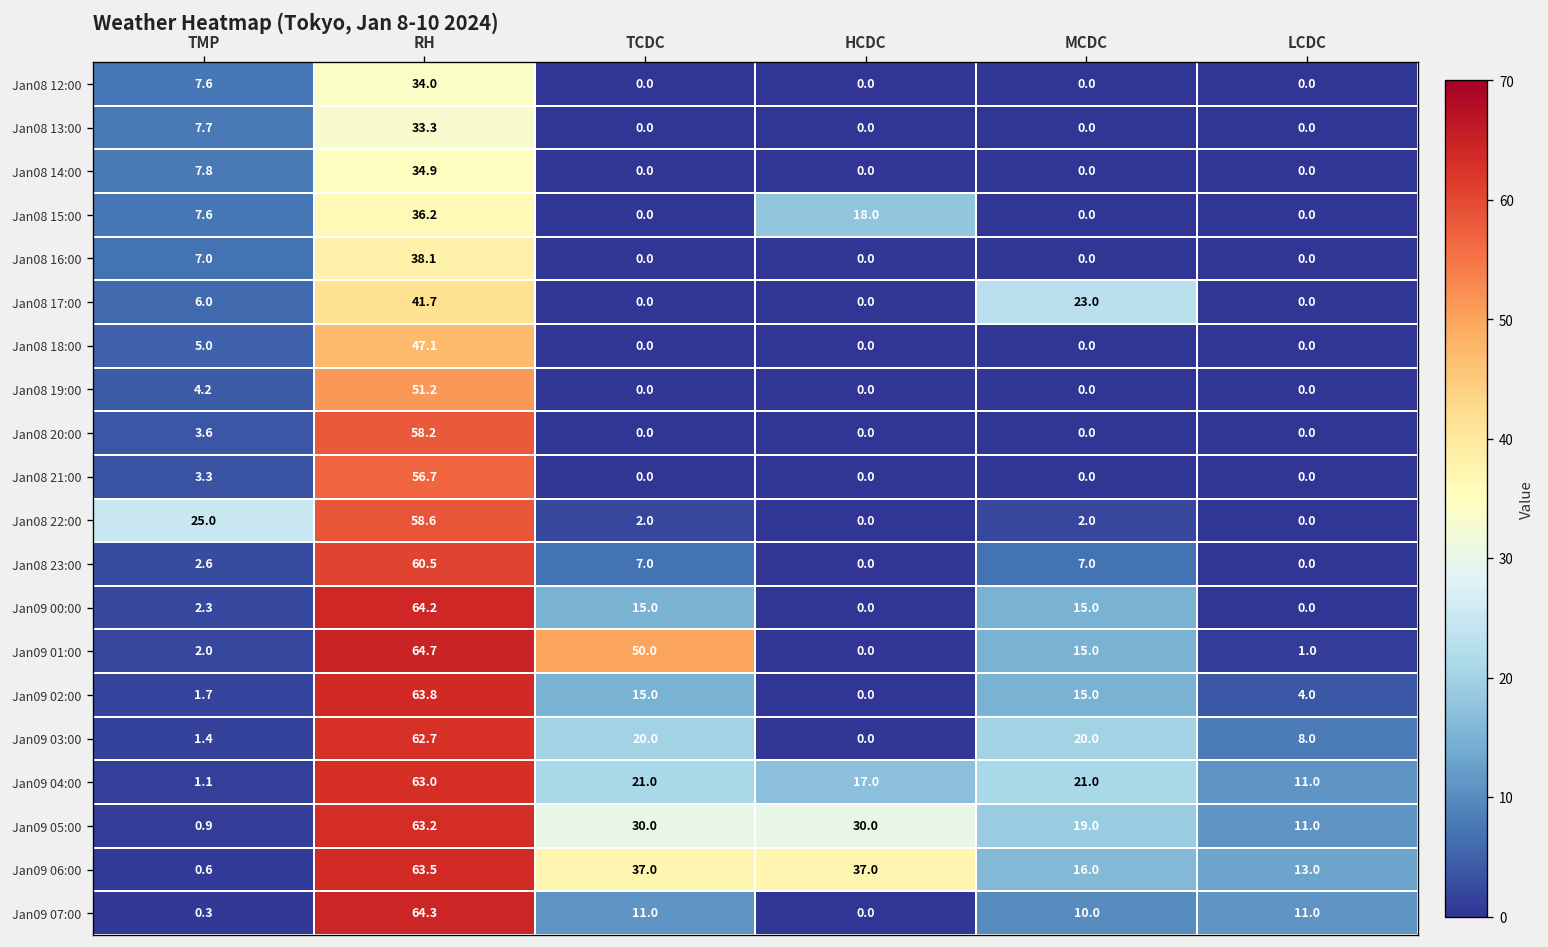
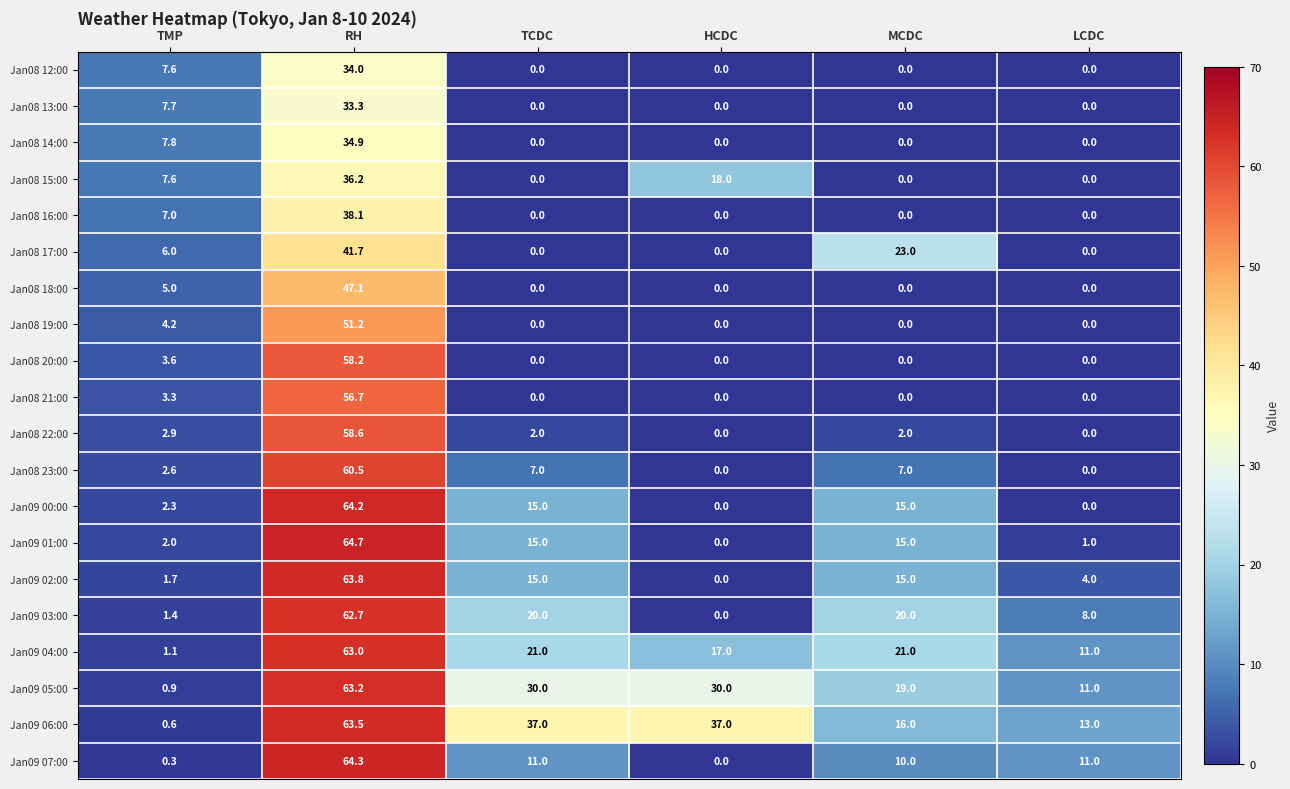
  {
    "Jan08 12:00": {
      "TMP": 7.6,
      "RH": 34.0,
      "TCDC": 0.0,
      "HCDC": 0.0,
      "MCDC": 0.0,
      "LCDC": 0.0
    },
    "Jan08 13:00": {
      "TMP": 7.7,
      "RH": 33.3,
      "TCDC": 0.0,
      "HCDC": 0.0,
      "MCDC": 0.0,
      "LCDC": 0.0
    },
    "Jan08 14:00": {
      "TMP": 7.8,
      "RH": 34.9,
      "TCDC": 0.0,
      "HCDC": 0.0,
      "MCDC": 0.0,
      "LCDC": 0.0
    },
    "Jan08 15:00": {
      "TMP": 7.6,
      "RH": 36.2,
      "TCDC": 0.0,
      "HCDC": 18.0,
      "MCDC": 0.0,
      "LCDC": 0.0
    },
    "Jan08 16:00": {
      "TMP": 7.0,
      "RH": 38.1,
      "TCDC": 0.0,
      "HCDC": 0.0,
      "MCDC": 0.0,
      "LCDC": 0.0
    },
    "Jan08 17:00": {
      "TMP": 6.0,
      "RH": 41.7,
      "TCDC": 0.0,
      "HCDC": 0.0,
      "MCDC": 23.0,
      "LCDC": 0.0
    },
    "Jan08 18:00": {
      "TMP": 5.0,
      "RH": 47.1,
      "TCDC": 0.0,
      "HCDC": 0.0,
      "MCDC": 0.0,
      "LCDC": 0.0
    },
    "Jan08 19:00": {
      "TMP": 4.2,
      "RH": 51.2,
      "TCDC": 0.0,
      "HCDC": 0.0,
      "MCDC": 0.0,
      "LCDC": 0.0
    },
    "Jan08 20:00": {
      "TMP": 3.6,
      "RH": 58.2,
      "TCDC": 0.0,
      "HCDC": 0.0,
      "MCDC": 0.0,
      "LCDC": 0.0
    },
    "Jan08 21:00": {
      "TMP": 3.3,
      "RH": 56.7,
      "TCDC": 0.0,
      "HCDC": 0.0,
      "MCDC": 0.0,
      "LCDC": 0.0
    },
    "Jan08 22:00": {
-     "TMP": 25.0,
+     "TMP": 2.9,
      "RH": 58.6,
      "TCDC": 2.0,
      "HCDC": 0.0,
      "MCDC": 2.0,
      "LCDC": 0.0
    },
    "Jan08 23:00": {
      "TMP": 2.6,
      "RH": 60.5,
      "TCDC": 7.0,
      "HCDC": 0.0,
      "MCDC": 7.0,
      "LCDC": 0.0
    },
    "Jan09 00:00": {
      "TMP": 2.3,
      "RH": 64.2,
      "TCDC": 15.0,
      "HCDC": 0.0,
      "MCDC": 15.0,
      "LCDC": 0.0
    },
    "Jan09 01:00": {
      "TMP": 2.0,
      "RH": 64.7,
-     "TCDC": 50.0,
+     "TCDC": 15.0,
      "HCDC": 0.0,
      "MCDC": 15.0,
      "LCDC": 1.0
    },
    "Jan09 02:00": {
      "TMP": 1.7,
      "RH": 63.8,
      "TCDC": 15.0,
      "HCDC": 0.0,
      "MCDC": 15.0,
      "LCDC": 4.0
    },
    "Jan09 03:00": {
      "TMP": 1.4,
      "RH": 62.7,
      "TCDC": 20.0,
      "HCDC": 0.0,
      "MCDC": 20.0,
      "LCDC": 8.0
    },
    "Jan09 04:00": {
      "TMP": 1.1,
      "RH": 63.0,
      "TCDC": 21.0,
      "HCDC": 17.0,
      "MCDC": 21.0,
      "LCDC": 11.0
    },
    "Jan09 05:00": {
      "TMP": 0.9,
      "RH": 63.2,
      "TCDC": 30.0,
      "HCDC": 30.0,
      "MCDC": 19.0,
      "LCDC": 11.0
    },
    "Jan09 06:00": {
      "TMP": 0.6,
      "RH": 63.5,
      "TCDC": 37.0,
      "HCDC": 37.0,
      "MCDC": 16.0,
      "LCDC": 13.0
    },
    "Jan09 07:00": {
      "TMP": 0.3,
      "RH": 64.3,
      "TCDC": 11.0,
      "HCDC": 0.0,
      "MCDC": 10.0,
      "LCDC": 11.0
    }
  }
